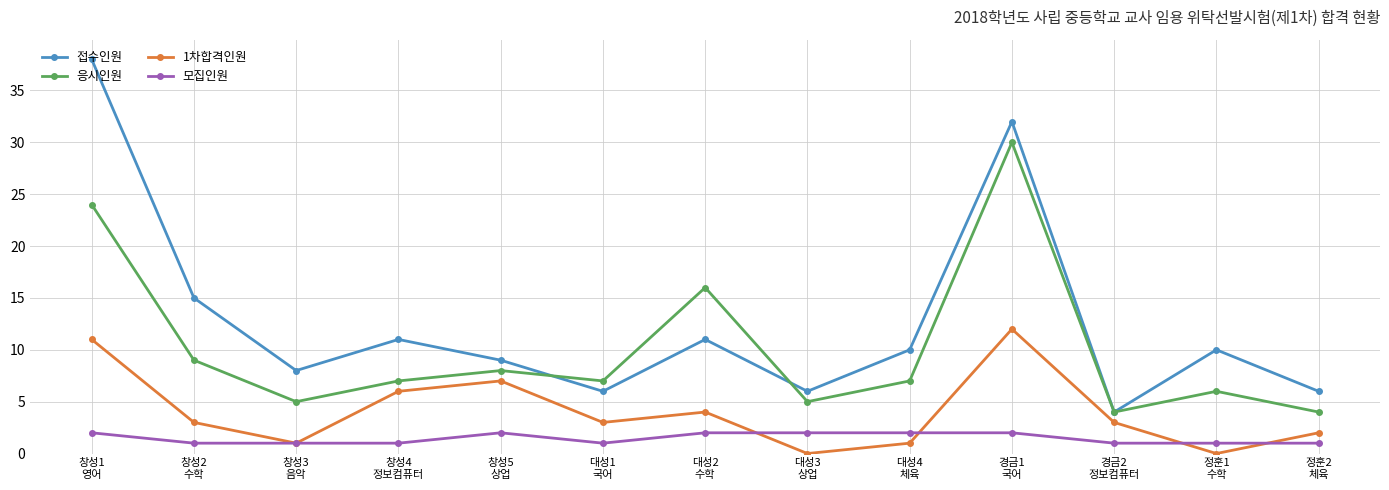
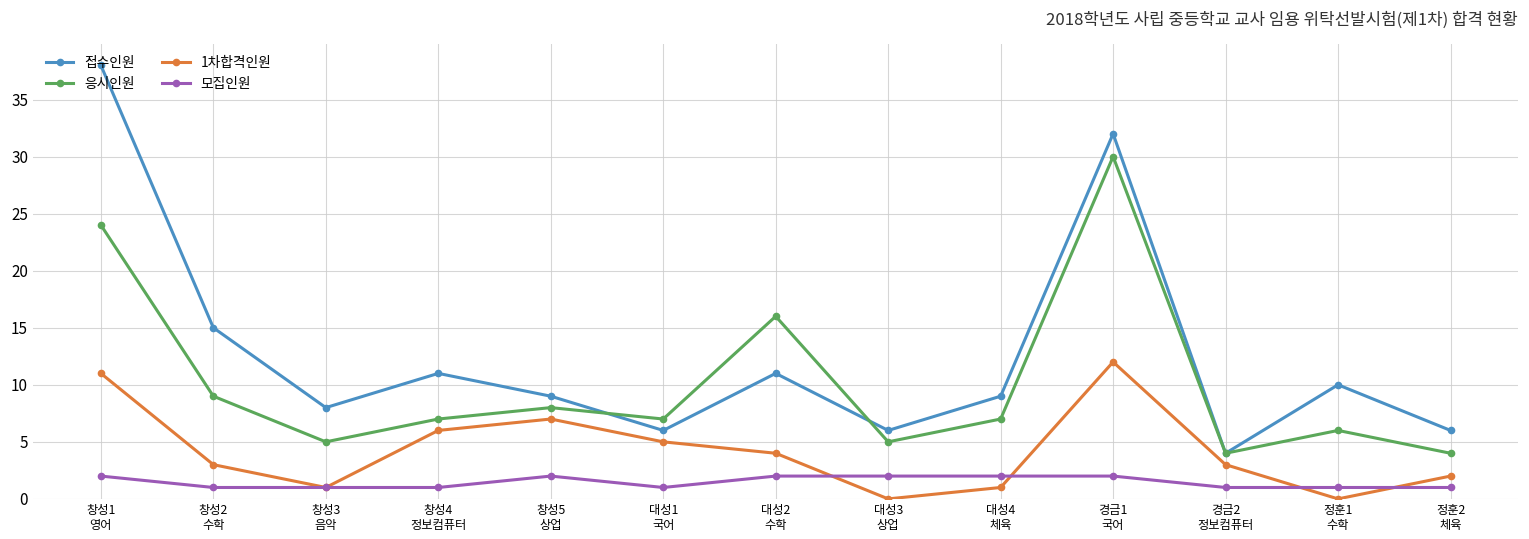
  {
    "접수인원": {
      "창성1 영어": 38,
      "창성2 수학": 15,
      "창성3 음악": 8,
      "창성4 정보컴퓨터": 11,
      "창성5 상업": 9,
      "대성1 국어": 6,
      "대성2 수학": 11,
      "대성3 상업": 6,
-     "대성4 체육": 10,
+     "대성4 체육": 9,
      "경금1 국어": 32,
      "정훈1 수학": 10,
      "정훈2 체육": 6
    },
    "응시인원": {
      "창성1 영어": 24,
      "창성2 수학": 9,
      "창성3 음악": 5,
      "창성4 정보컴퓨터": 7,
      "창성5 상업": 8,
      "대성1 국어": 7,
      "대성2 수학": 16,
      "대성3 상업": 5,
      "대성4 체육": 7,
      "경금1 국어": 30,
      "정훈1 수학": 6,
      "정훈2 체육": 4
    },
    "1차합격인원": {
      "창성1 영어": 11,
      "창성2 수학": 3,
      "창성4 정보컴퓨터": 6,
      "창성5 상업": 7,
-     "대성1 국어": 3,
+     "대성1 국어": 5,
      "대성2 수학": 4,
      "대성3 상업": 0,
      "대성4 체육": 1,
      "경금1 국어": 12,
      "경금2 정보컴퓨터": 3,
      "정훈1 수학": 0,
      "정훈2 체육": 2
    },
    "모집인원": {
      "창성1 영어": 2,
      "창성2 수학": 1,
      "창성4 정보컴퓨터": 1,
      "창성5 상업": 2,
      "대성1 국어": 1,
      "대성2 수학": 2,
      "대성3 상업": 2,
      "대성4 체육": 2,
      "경금1 국어": 2,
      "경금2 정보컴퓨터": 1,
      "정훈1 수학": 1,
      "정훈2 체육": 1
    }
  }
